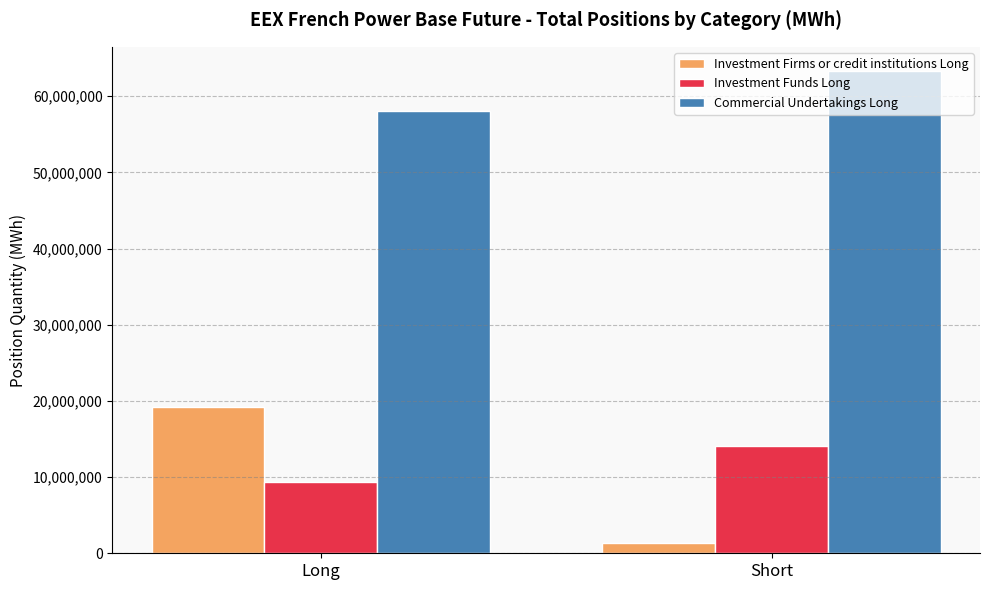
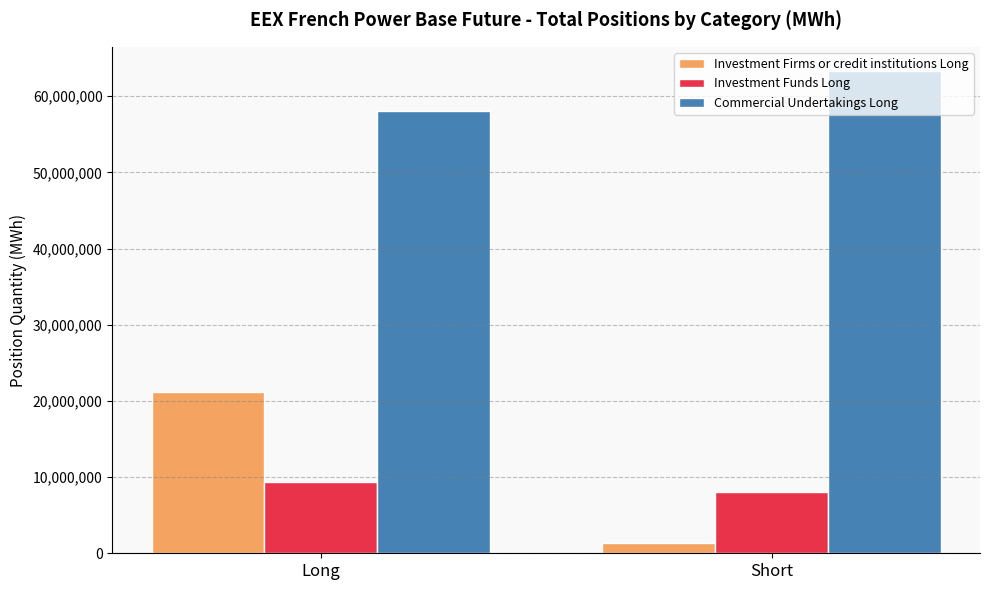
  {
    "Investment Firms or credit institutions Long": {
-     "Long": "19,000,000",
+     "Long": "21,000,000",
      "Short": "1,000,000"
    },
    "Investment Funds Long": {
      "Long": "9,000,000",
-     "Short": "14,000,000"
+     "Short": "8,000,000"
    },
    "Commercial Undertakings Long": {
      "Long": "58,000,000"
    }
  }
